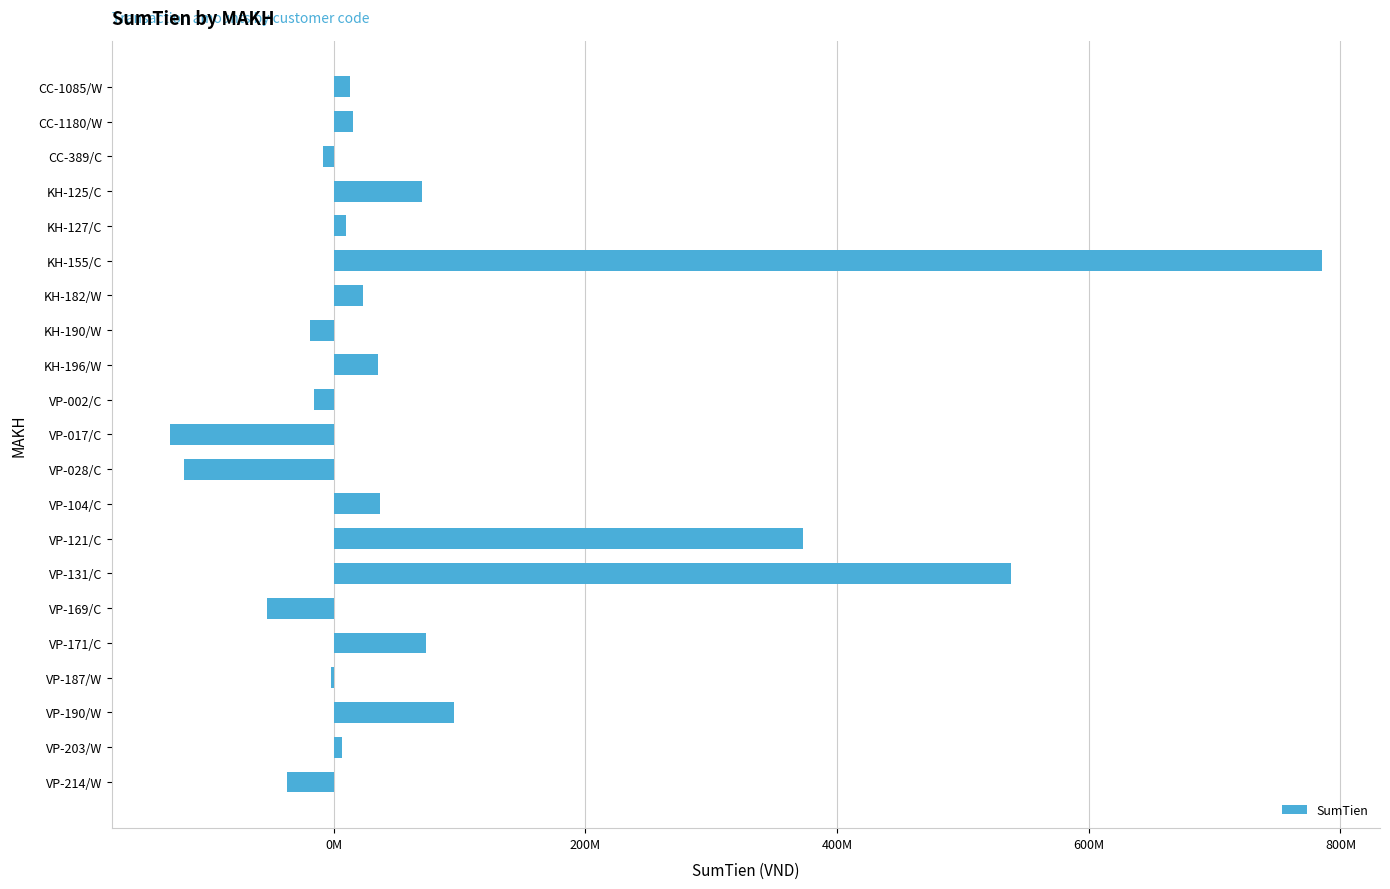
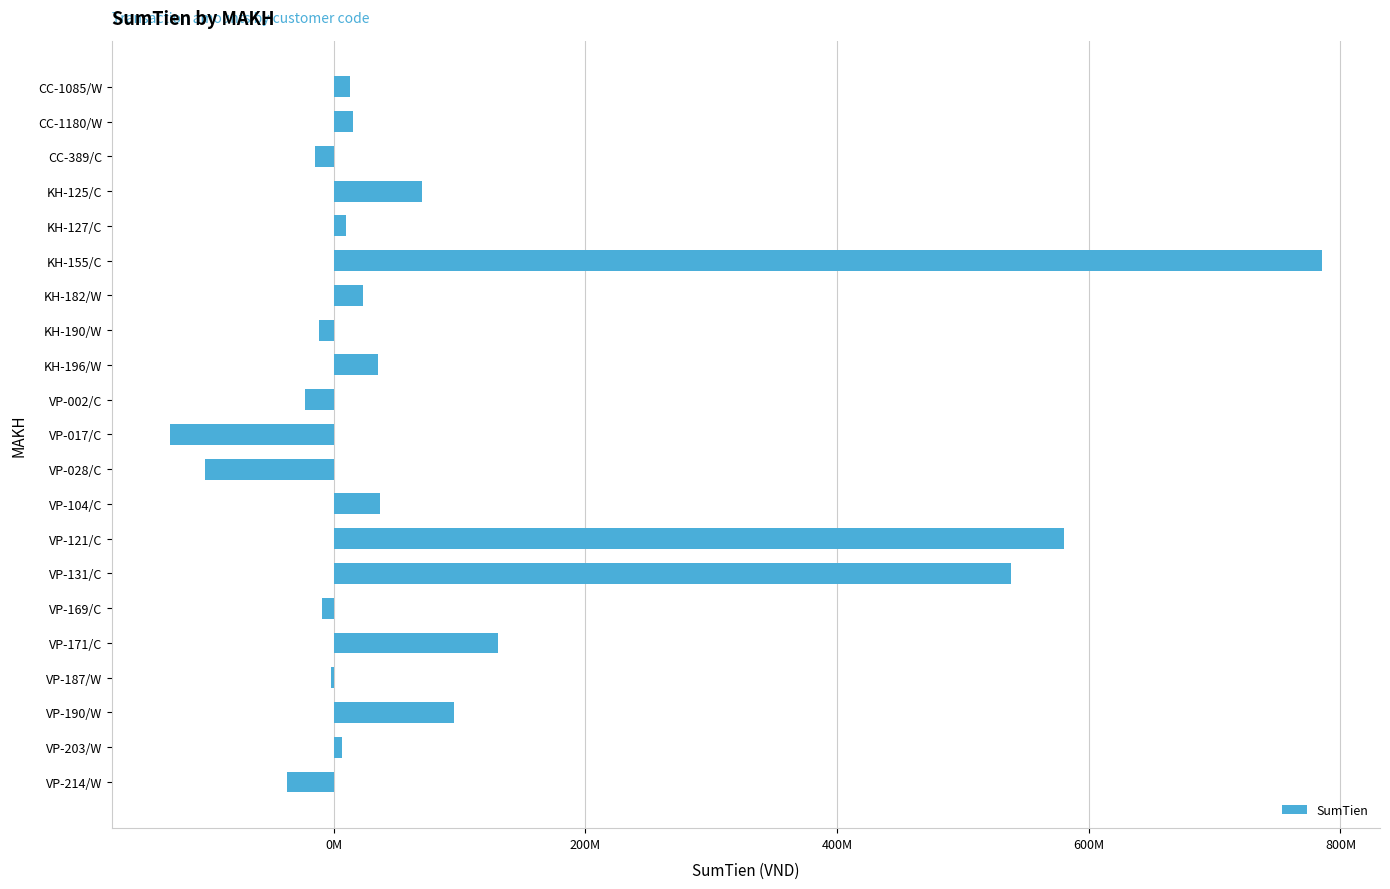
  {
    "CC-1085/W": 13000000,
    "CC-1180/W": 15000000,
-   "CC-389/C": -9000000,
+   "CC-389/C": -15000000,
    "KH-125/C": 70000000,
    "KH-127/C": 10000000,
    "KH-155/C": 786000000,
    "KH-182/W": 23000000,
-   "KH-190/W": -18000000,
+   "KH-190/W": -11000000,
    "KH-196/W": 35000000,
-   "VP-002/C": -15000000,
+   "VP-002/C": -23000000,
    "VP-017/C": -130000000,
-   "VP-028/C": -119000000,
+   "VP-028/C": -102000000,
    "VP-104/C": 37000000,
-   "VP-121/C": 373000000,
+   "VP-121/C": 581000000,
    "VP-131/C": 539000000,
-   "VP-169/C": -53000000,
-   "VP-171/C": 74000000,
+   "VP-169/C": -9000000,
+   "VP-171/C": 131000000,
    "VP-187/W": -2000000,
    "VP-190/W": 96000000,
    "VP-203/W": 6000000,
    "VP-214/W": -37000000
  }
